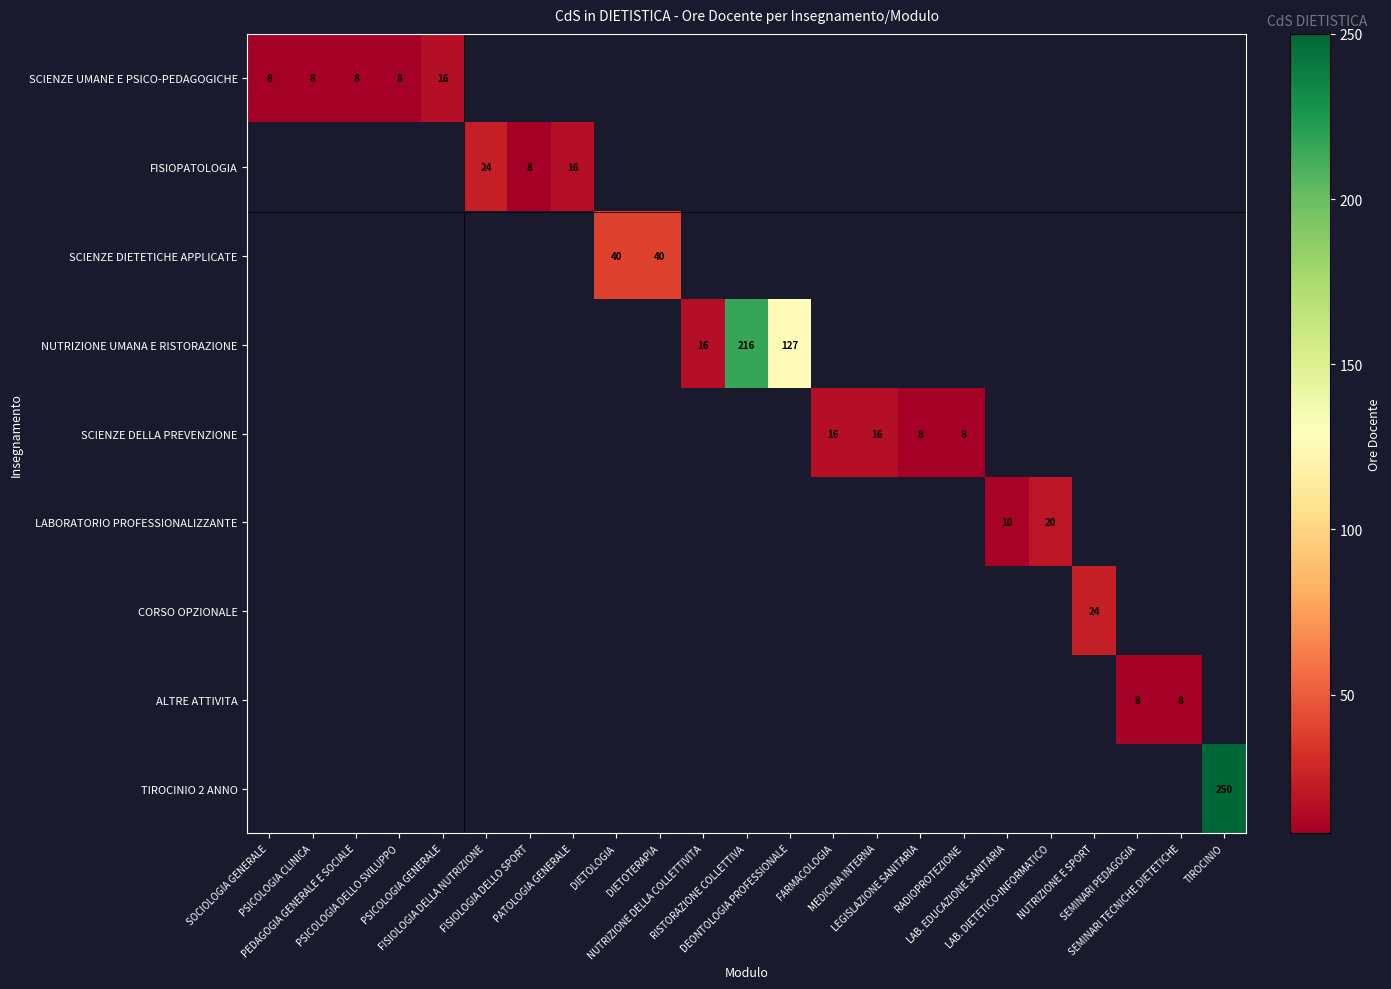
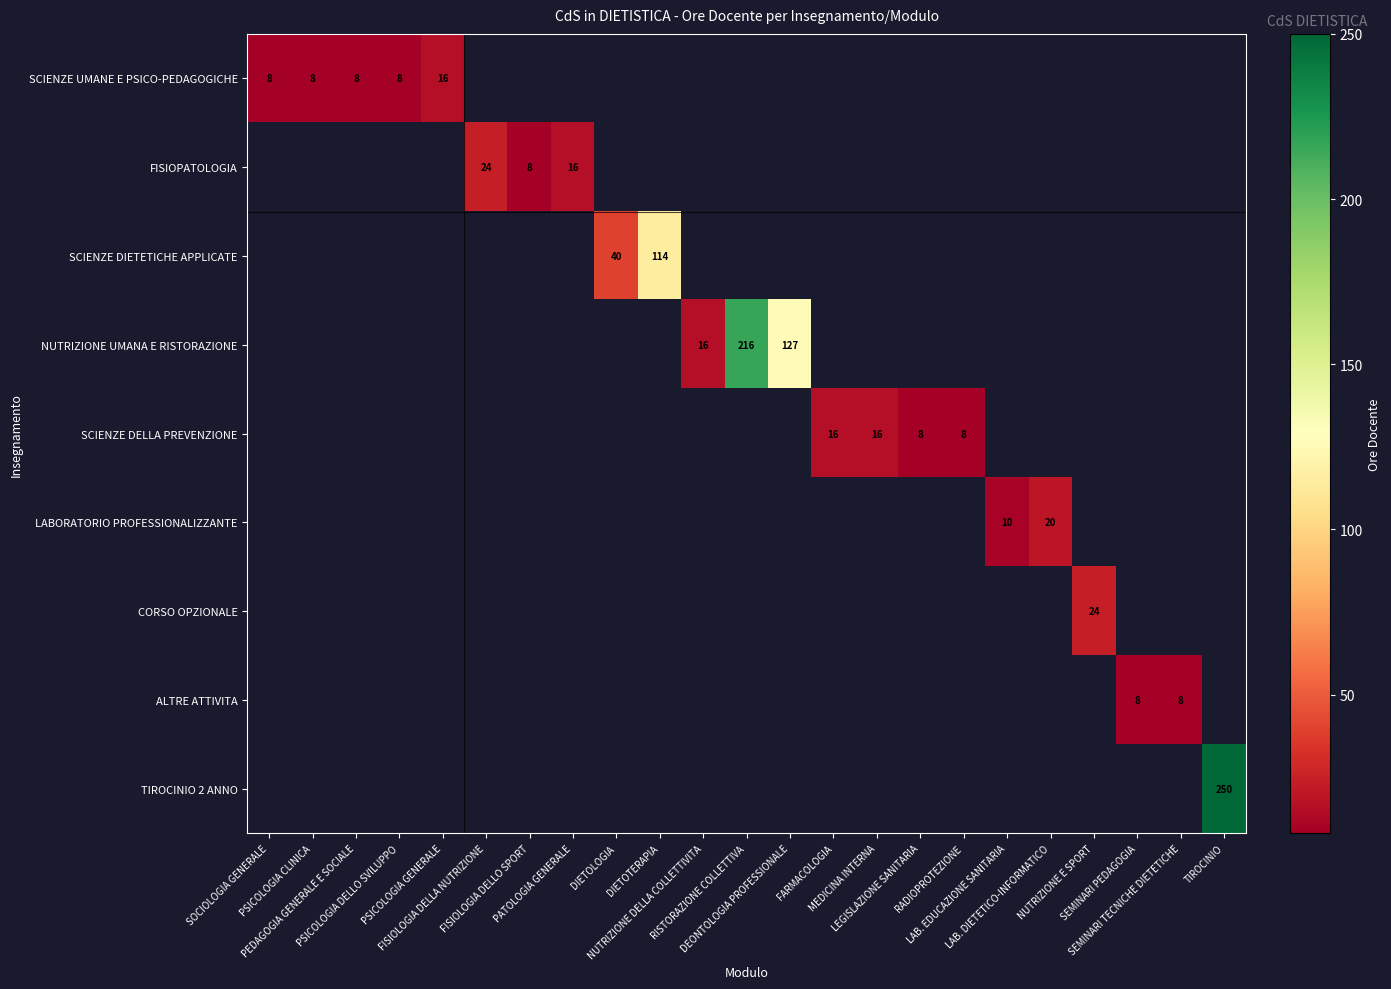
  {
    "SCIENZE UMANE E PSICO-PEDAGOGICHE": {
      "SOCIOLOGIA GENERALE": 8,
      "PSICOLOGIA CLINICA": 8,
      "PEDAGOGIA GENERALE E SOCIALE": 8,
      "PSICOLOGIA DELLO SVILUPPO": 8,
      "PSICOLOGIA GENERALE": 16
    },
    "FISIOPATOLOGIA": {
      "FISIOLOGIA DELLA NUTRIZIONE": 24,
      "FISIOLOGIA DELLO SPORT": 8,
      "PATOLOGIA GENERALE": 16
    },
    "SCIENZE DIETETICHE APPLICATE": {
      "DIETOLOGIA": 40,
-     "DIETOTERAPIA": 40
+     "DIETOTERAPIA": 114
    },
    "NUTRIZIONE UMANA E RISTORAZIONE": {
      "NUTRIZIONE DELLA COLLETTIVITA": 16,
      "RISTORAZIONE COLLETTIVA": 216,
      "DEONTOLOGIA PROFESSIONALE": 127
    },
    "SCIENZE DELLA PREVENZIONE": {
      "FARMACOLOGIA": 16,
      "MEDICINA INTERNA": 16,
      "LEGISLAZIONE SANITARIA": 8,
      "RADIOPROTEZIONE": 8
    },
    "LABORATORIO PROFESSIONALIZZANTE": {
      "LAB. EDUCAZIONE SANITARIA": 10,
      "LAB. DIETETICO-INFORMATICO": 20
    },
    "CORSO OPZIONALE": {
      "NUTRIZIONE E SPORT": 24
    },
    "ALTRE ATTIVITA": {
      "SEMINARI PEDAGOGIA": 8,
      "SEMINARI TECNICHE DIETETICHE": 8
    },
    "TIROCINIO 2 ANNO": {
      "TIROCINIO": 250
    }
  }
